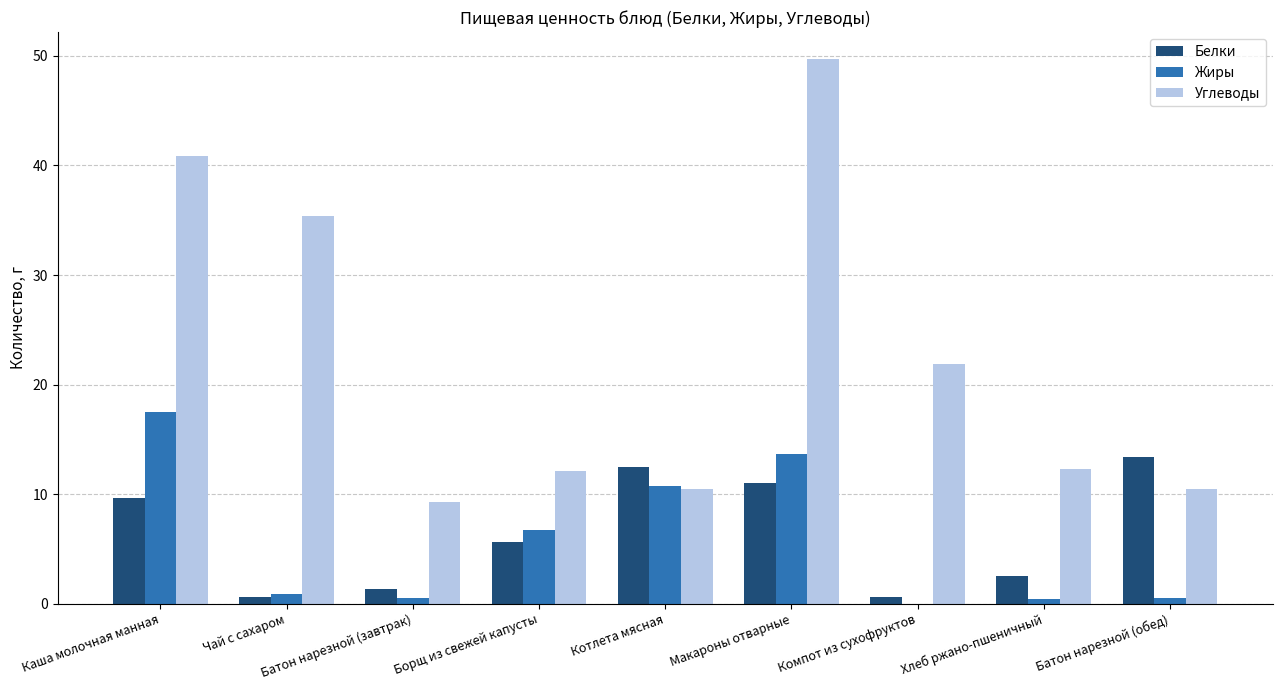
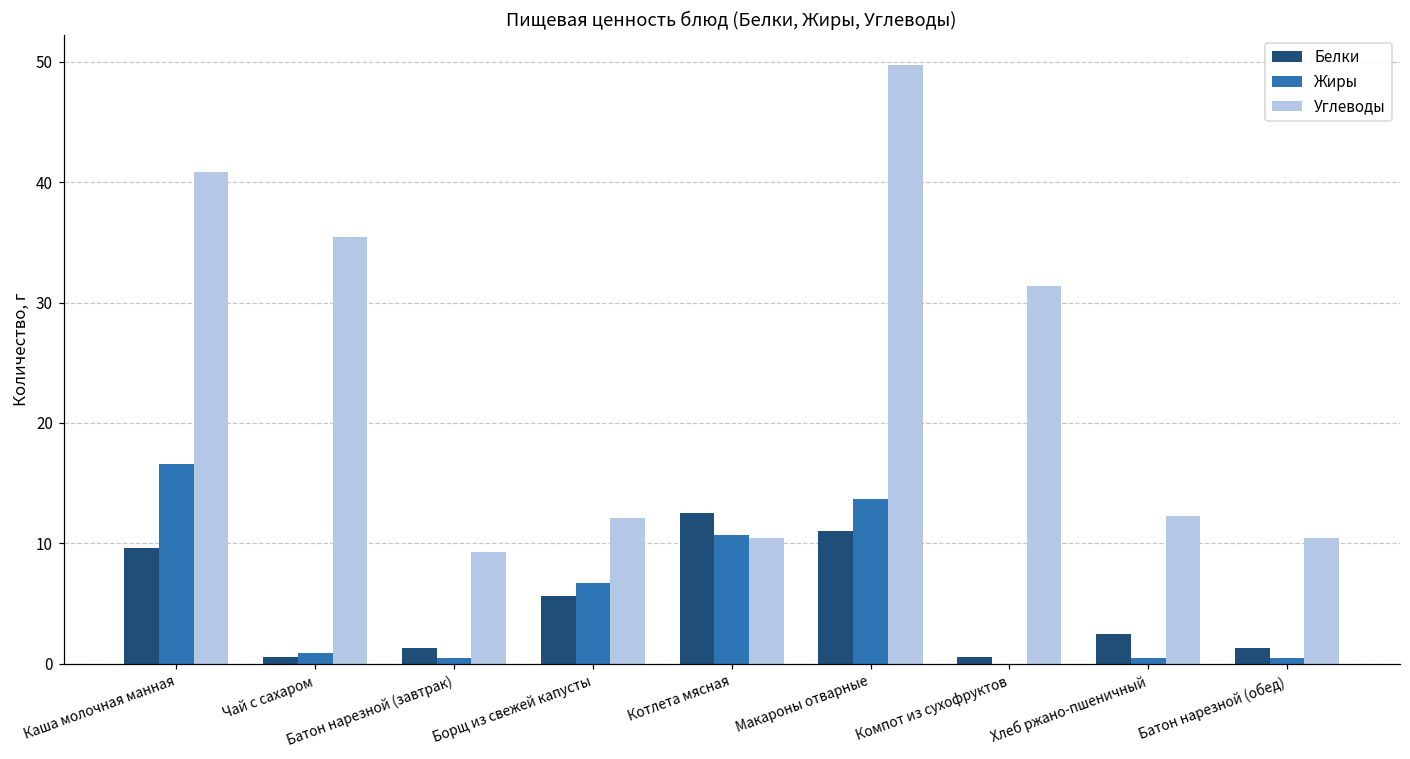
  {
    "Белки": {
      "Каша молочная манная": 9.7,
      "Чай с сахаром": 0.6,
      "Батон нарезной (завтрак)": 1.4,
      "Борщ из свежей капусты": 5.6,
      "Котлета мясная": 12.5,
      "Макароны отварные": 11.0,
      "Компот из сухофруктов": 0.6,
      "Хлеб ржано-пшеничный": 2.5,
-     "Батон нарезной (обед)": 13.4
+     "Батон нарезной (обед)": 1.4
    },
    "Жиры": {
-     "Каша молочная манная": 17.5,
+     "Каша молочная манная": 16.6,
      "Чай с сахаром": 0.9,
      "Батон нарезной (завтрак)": 0.5,
      "Борщ из свежей капусты": 6.7,
      "Котлета мясная": 10.7,
      "Макароны отварные": 13.7,
      "Компот из сухофруктов": 0.0,
      "Хлеб ржано-пшеничный": 0.5,
      "Батон нарезной (обед)": 0.5
    },
    "Углеводы": {
      "Каша молочная манная": 40.9,
      "Чай с сахаром": 35.4,
      "Батон нарезной (завтрак)": 9.3,
      "Борщ из свежей капусты": 12.1,
      "Котлета мясная": 10.4,
      "Макароны отварные": 49.7,
-     "Компот из сухофруктов": 21.9,
+     "Компот из сухофруктов": 31.4,
      "Хлеб ржано-пшеничный": 12.3,
      "Батон нарезной (обед)": 10.5
    }
  }
